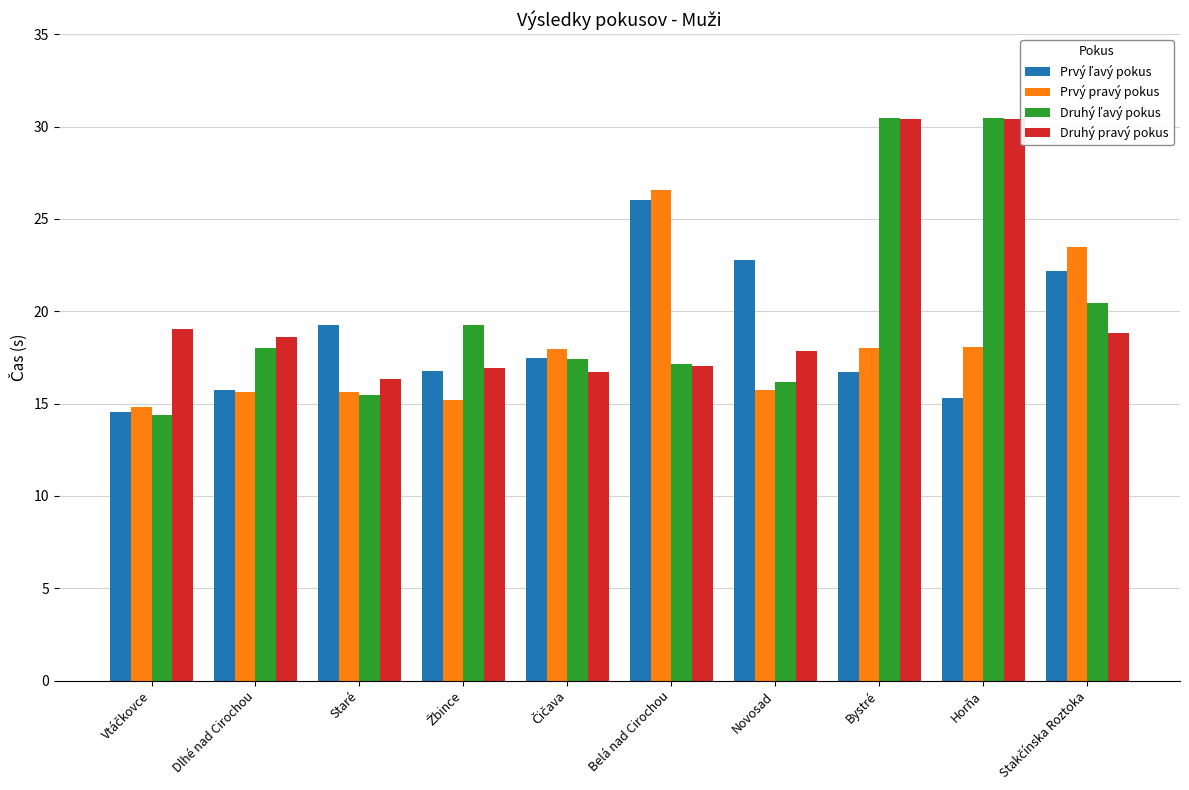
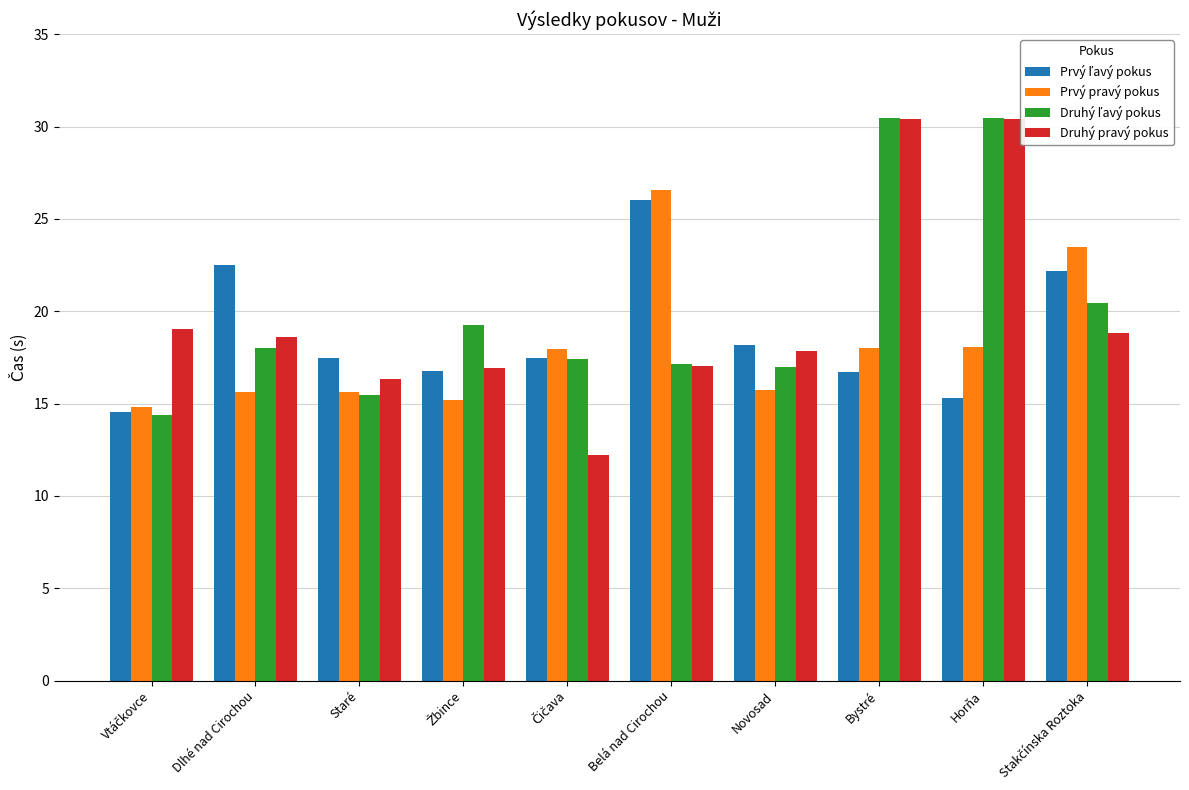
  {
    "Prvý ľavý pokus": {
      "Vtáčkovce": 14.5,
-     "Dlhé nad Cirochou": 15.7,
-     "Staré": 19.2,
+     "Dlhé nad Cirochou": 22.5,
+     "Staré": 17.5,
      "Žbince": 16.8,
      "Čičava": 17.5,
      "Belá nad Cirochou": 26.0,
-     "Novosad": 22.8,
+     "Novosad": 18.2,
      "Bystré": 16.7,
      "Horňa": 15.3,
      "Stakčínska Roztoka": 22.2
    },
    "Prvý pravý pokus": {
      "Vtáčkovce": 14.8,
      "Dlhé nad Cirochou": 15.6,
      "Staré": 15.6,
      "Žbince": 15.2,
      "Čičava": 18.0,
      "Belá nad Cirochou": 26.6,
      "Novosad": 15.8,
      "Bystré": 18.0,
      "Horňa": 18.1,
      "Stakčínska Roztoka": 23.5
    },
    "Druhý ľavý pokus": {
      "Vtáčkovce": 14.4,
      "Dlhé nad Cirochou": 18.0,
      "Staré": 15.5,
      "Žbince": 19.2,
      "Čičava": 17.4,
      "Belá nad Cirochou": 17.1,
-     "Novosad": 16.2,
+     "Novosad": 17.0,
      "Bystré": 30.5,
      "Horňa": 30.5,
      "Stakčínska Roztoka": 20.4
    },
    "Druhý pravý pokus": {
      "Vtáčkovce": 19.1,
      "Dlhé nad Cirochou": 18.6,
      "Staré": 16.3,
      "Žbince": 16.9,
-     "Čičava": 16.7,
+     "Čičava": 12.2,
      "Belá nad Cirochou": 17.0,
      "Novosad": 17.9,
      "Bystré": 30.4,
      "Horňa": 30.4,
      "Stakčínska Roztoka": 18.8
    }
  }
